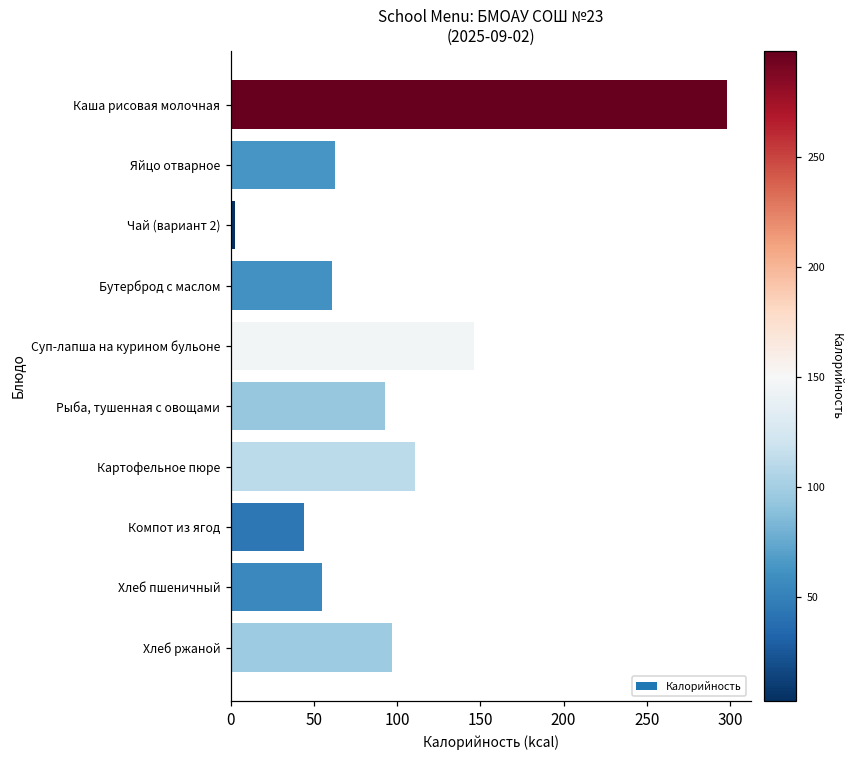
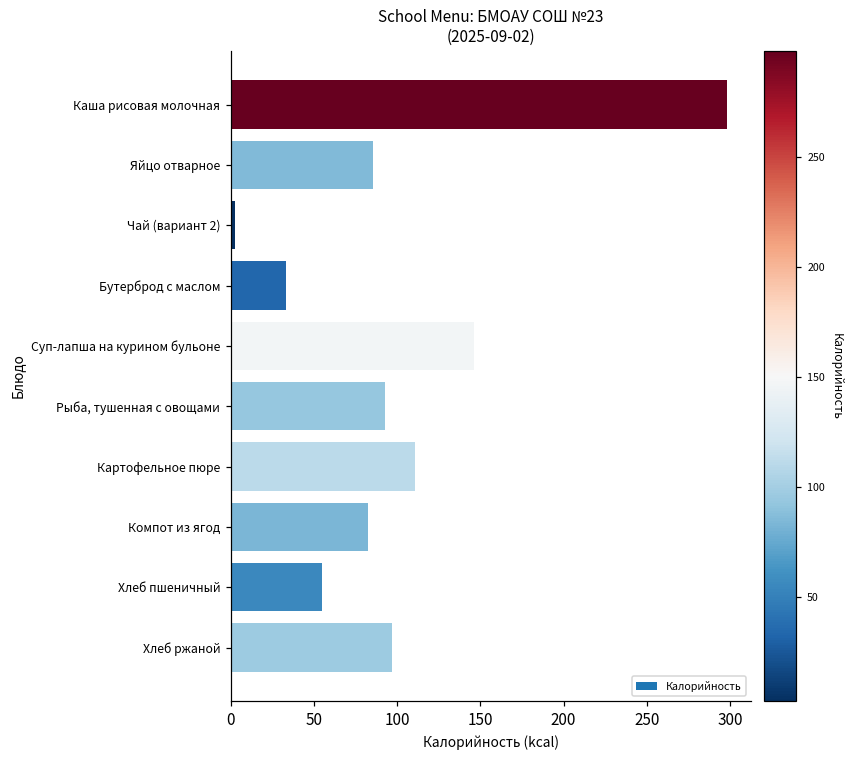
  {
    "Каша рисовая молочная": 298,
-   "Яйцо отварное": 63,
+   "Яйцо отварное": 86,
    "Чай (вариант 2)": 3,
-   "Бутерброд с маслом": 61,
+   "Бутерброд с маслом": 33,
    "Суп-лапша на курином бульоне": 146,
    "Рыба, тушенная с овощами": 93,
    "Картофельное пюре": 111,
-   "Компот из ягод": 44,
+   "Компот из ягод": 82,
    "Хлеб пшеничный": 55,
    "Хлеб ржаной": 97
  }
